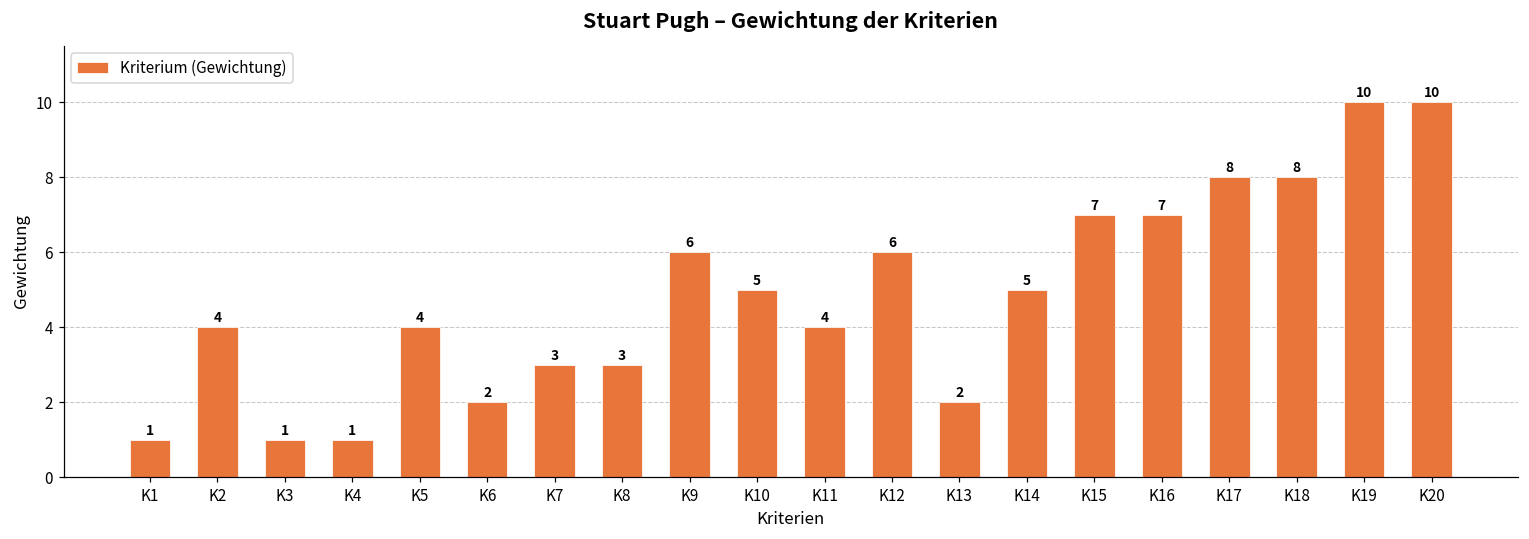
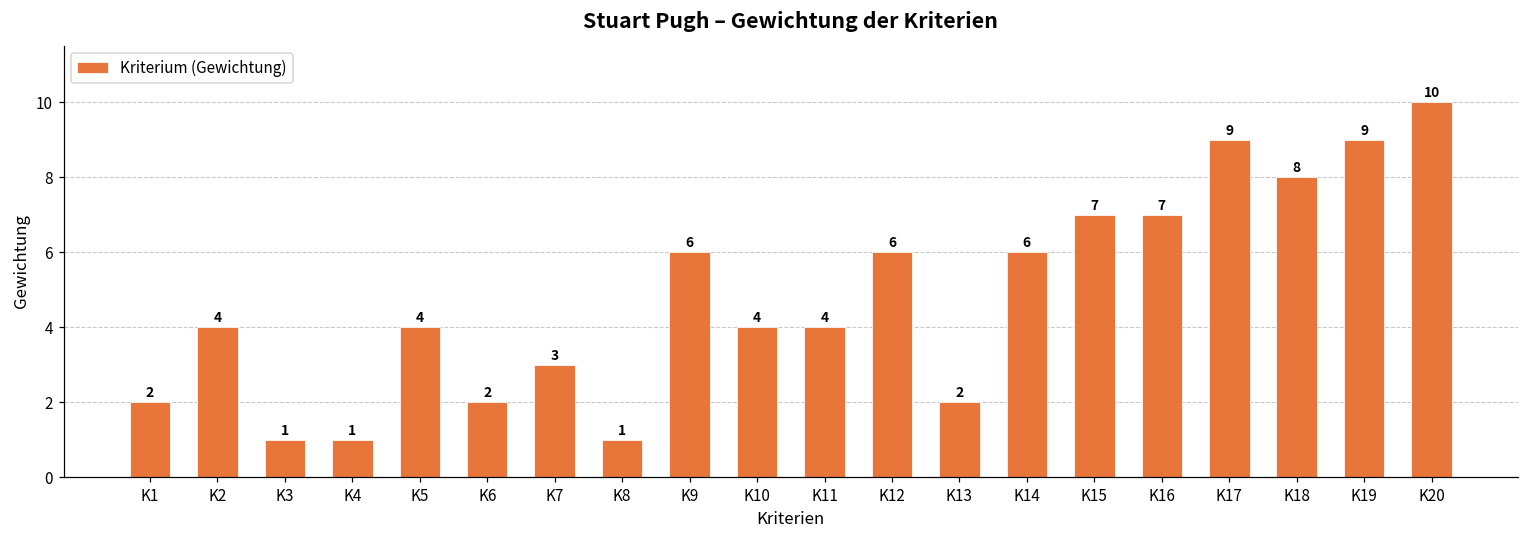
  {
-   "K1": 1,
+   "K1": 2,
    "K2": 4,
    "K3": 1,
    "K4": 1,
    "K5": 4,
    "K6": 2,
    "K7": 3,
-   "K8": 3,
+   "K8": 1,
    "K9": 6,
-   "K10": 5,
+   "K10": 4,
    "K11": 4,
    "K12": 6,
    "K13": 2,
-   "K14": 5,
+   "K14": 6,
    "K15": 7,
    "K16": 7,
-   "K17": 8,
+   "K17": 9,
    "K18": 8,
-   "K19": 10,
+   "K19": 9,
    "K20": 10
  }
